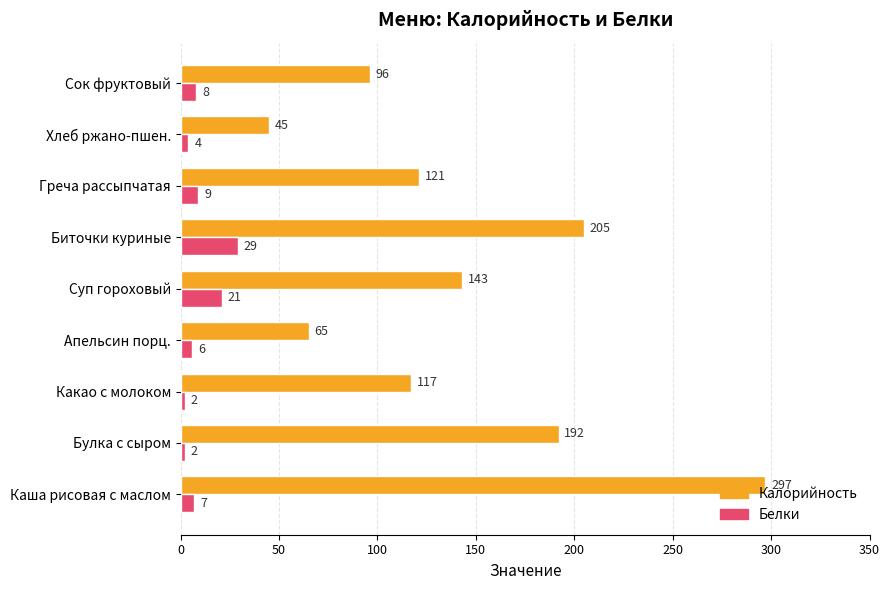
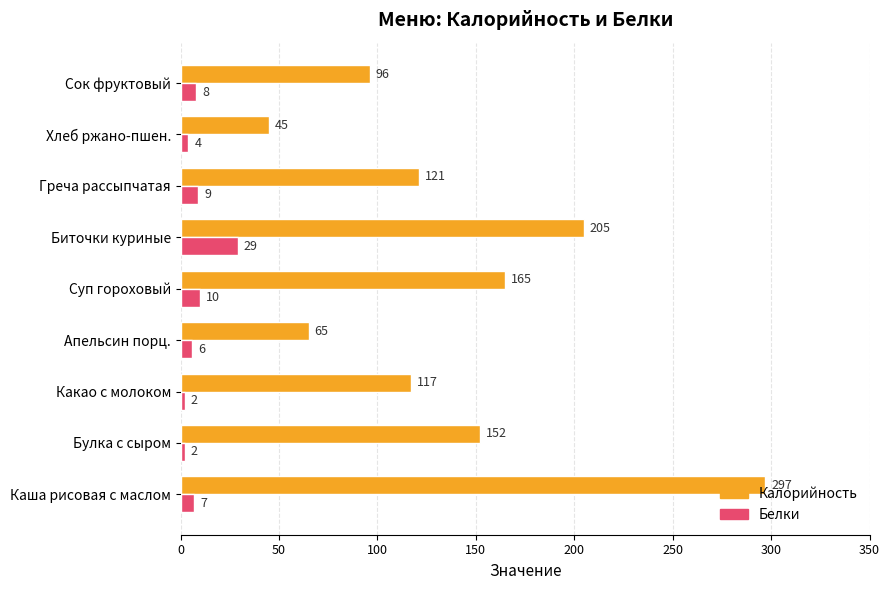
  {
    "Калорийность": {
      "Сок фруктовый": 96,
      "Хлеб ржано-пшен.": 45,
      "Греча рассыпчатая": 121,
      "Биточки куриные": 205,
-     "Суп гороховый": 143,
+     "Суп гороховый": 165,
      "Апельсин порц.": 65,
      "Какао с молоком": 117,
-     "Булка с сыром": 192,
+     "Булка с сыром": 152,
      "Каша рисовая с маслом": 297
    },
    "Белки": {
      "Сок фруктовый": 8,
      "Хлеб ржано-пшен.": 4,
      "Греча рассыпчатая": 9,
      "Биточки куриные": 29,
-     "Суп гороховый": 21,
+     "Суп гороховый": 10,
      "Апельсин порц.": 6,
      "Какао с молоком": 2,
      "Булка с сыром": 2,
      "Каша рисовая с маслом": 7
    }
  }
